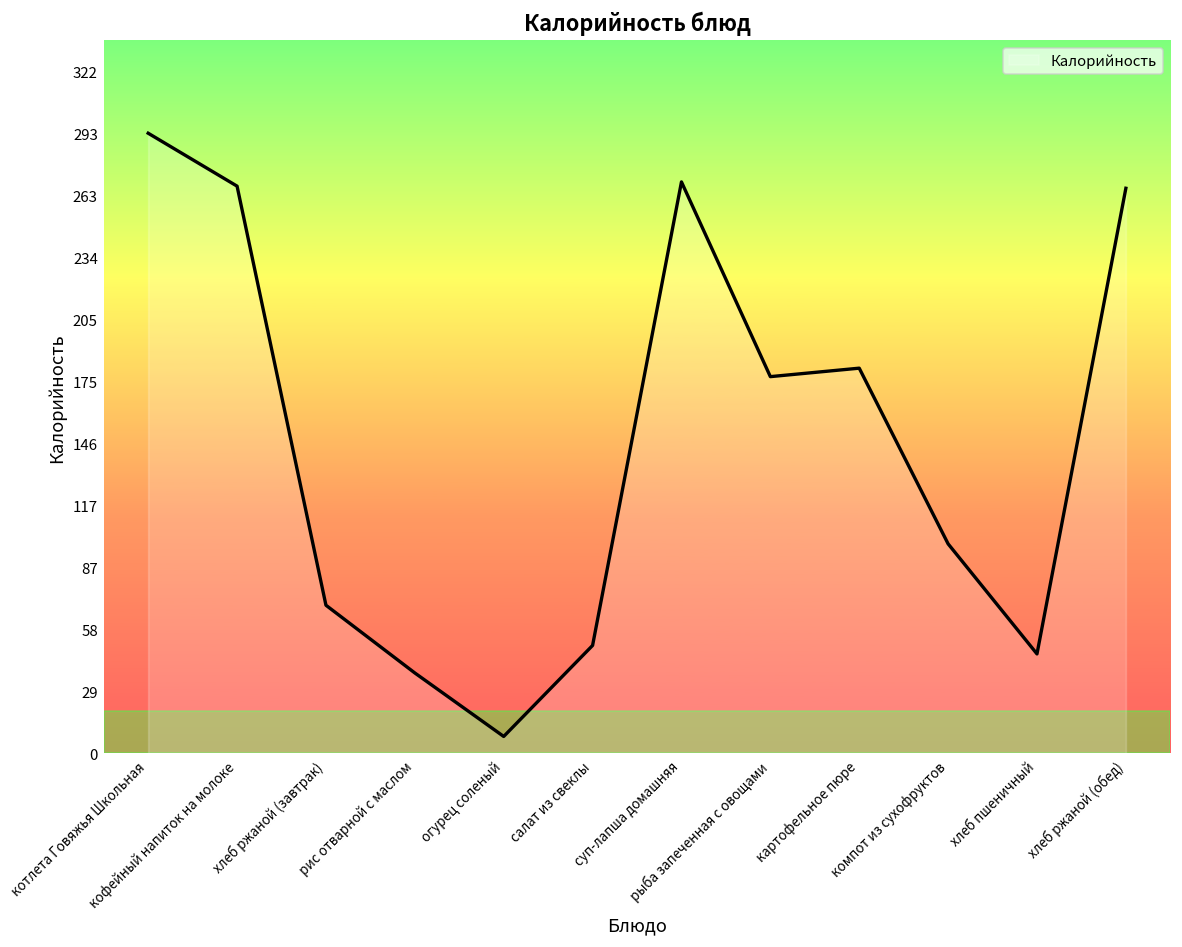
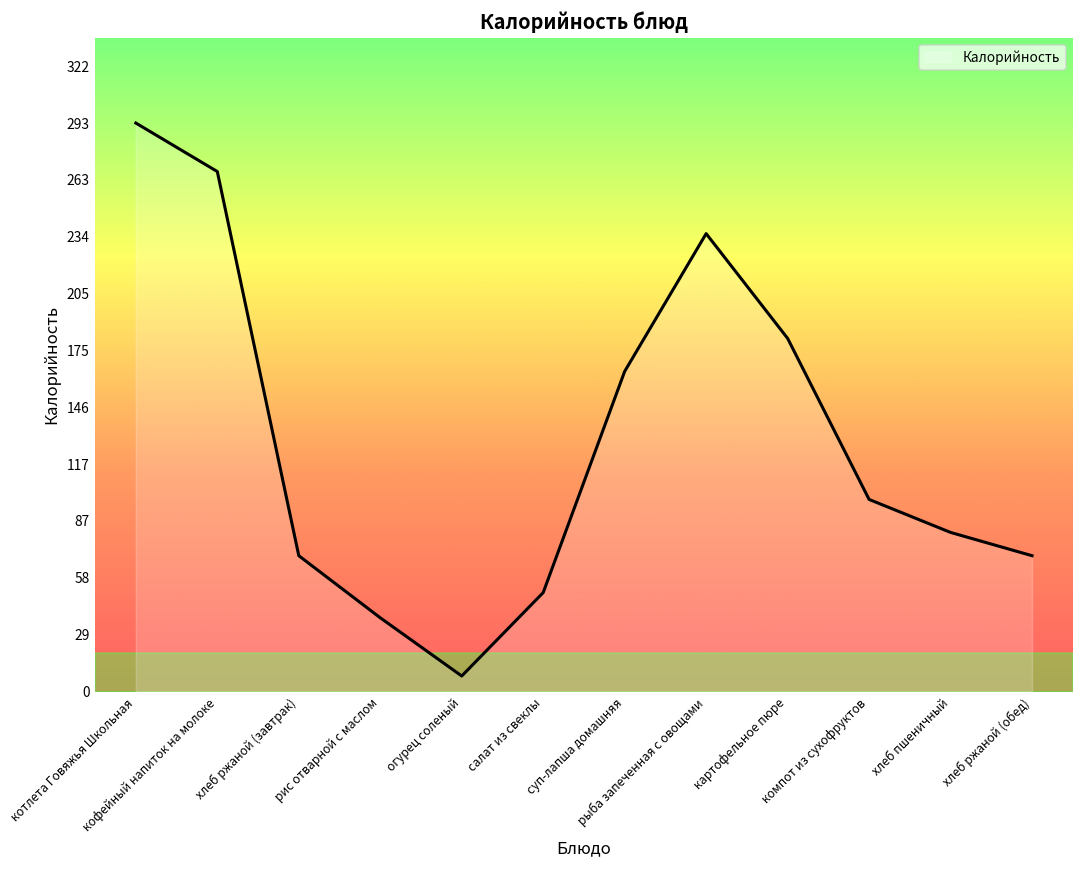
  {
    "котлета Говяжья Школьная": 293,
    "кофейный напиток на молоке": 268,
    "хлеб ржаной (завтрак)": 70,
    "рис отварной с маслом": 38,
    "огурец соленый": 8,
    "салат из свеклы": 51,
-   "суп-лапша домашняя": 270,
-   "рыба запеченная с овощами": 178,
+   "суп-лапша домашняя": 165,
+   "рыба запеченная с овощами": 236,
    "картофельное пюре": 182,
    "компот из сухофруктов": 99,
-   "хлеб пшеничный": 47,
-   "хлеб ржаной (обед)": 267
+   "хлеб пшеничный": 82,
+   "хлеб ржаной (обед)": 70
  }
